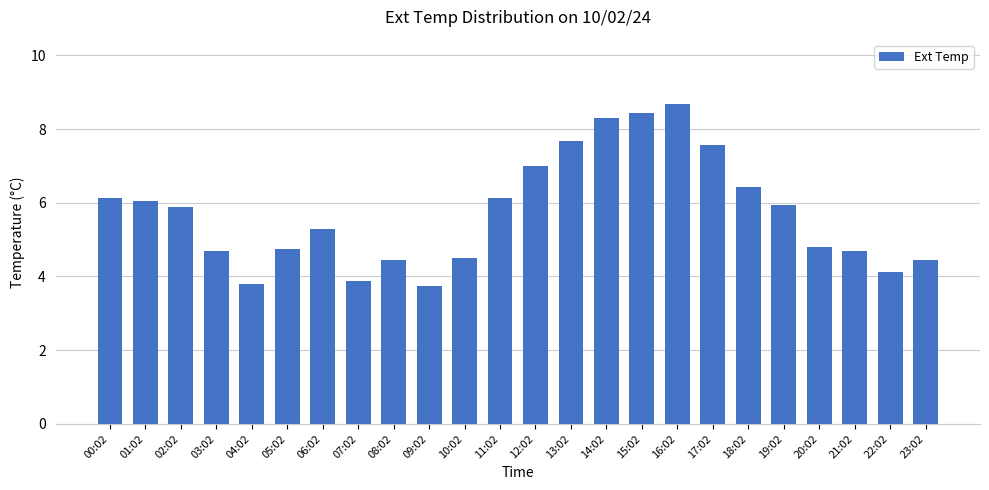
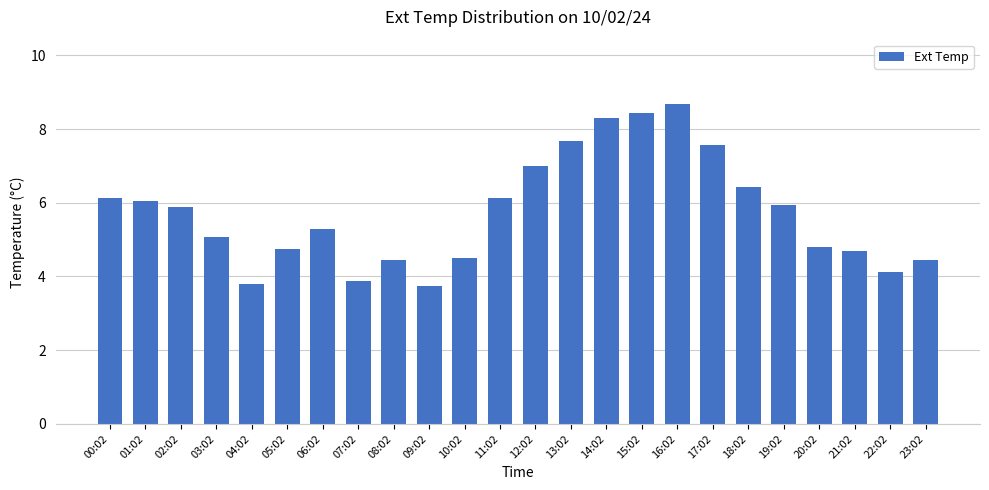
  {
    "00:02": 6.1,
    "01:02": 6.1,
    "02:02": 5.9,
-   "03:02": 4.7,
+   "03:02": 5.1,
    "04:02": 3.8,
    "05:02": 4.8,
    "06:02": 5.3,
    "07:02": 3.9,
    "08:02": 4.4,
    "09:02": 3.8,
    "10:02": 4.5,
    "11:02": 6.1,
    "12:02": 7.0,
    "13:02": 7.7,
    "14:02": 8.3,
    "15:02": 8.4,
    "16:02": 8.7,
    "17:02": 7.6,
    "18:02": 6.4,
    "19:02": 5.9,
    "20:02": 4.8,
    "21:02": 4.7,
    "22:02": 4.1,
    "23:02": 4.4
  }
